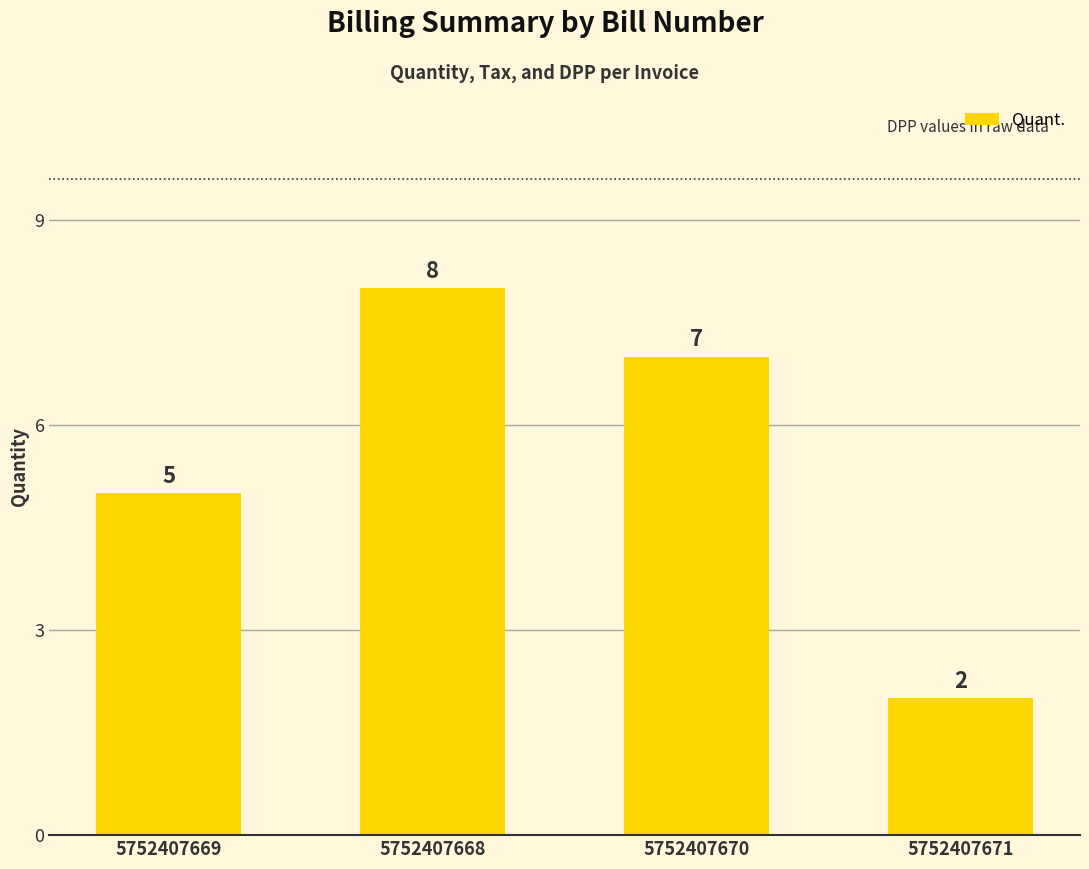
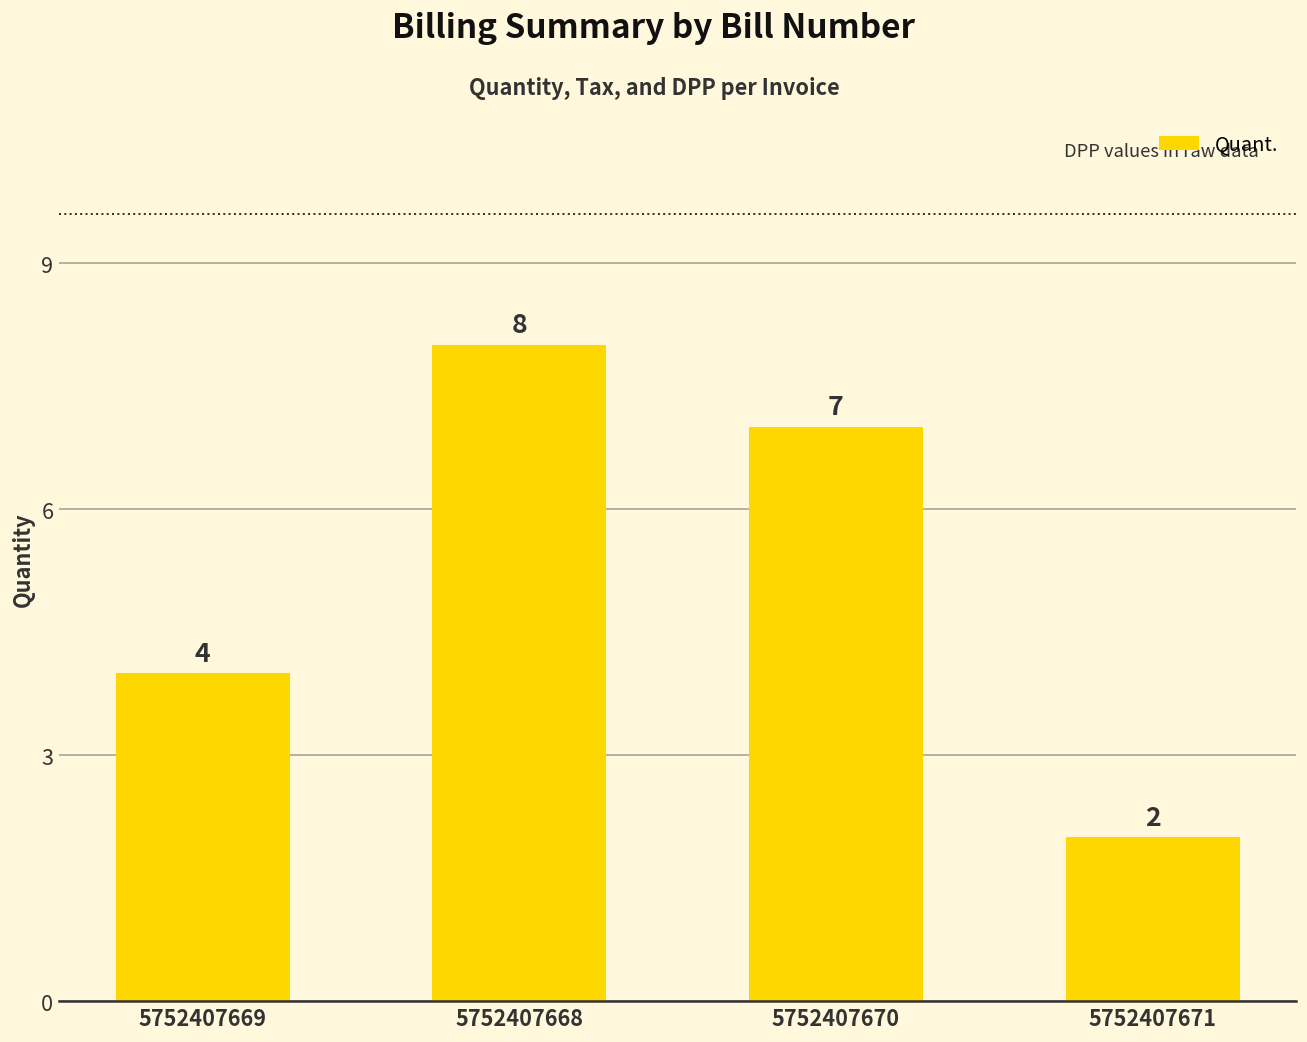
  {
-   "5752407669": 5,
+   "5752407669": 4,
    "5752407668": 8,
    "5752407670": 7,
    "5752407671": 2
  }
